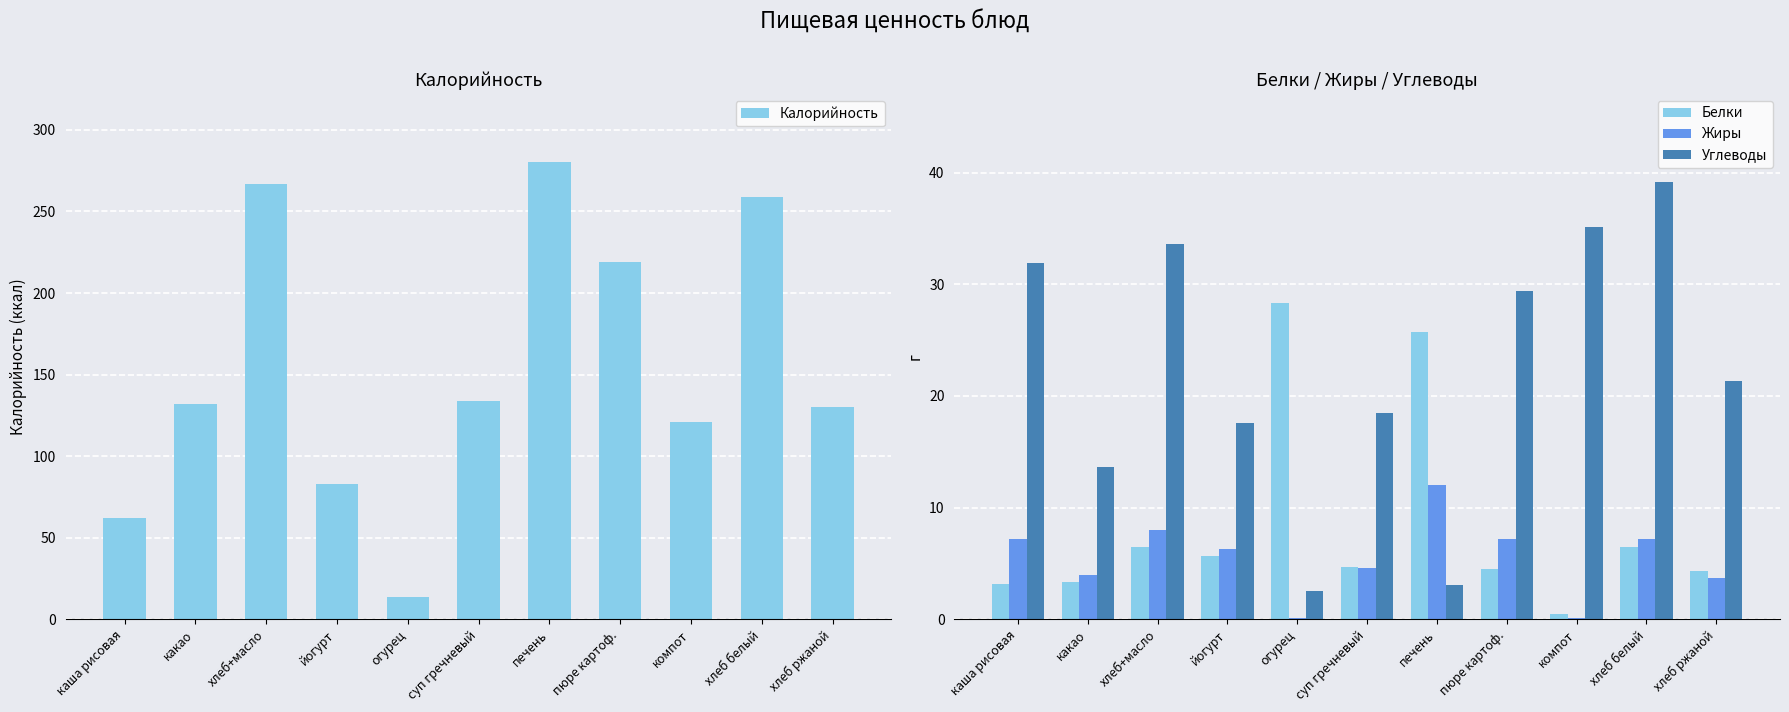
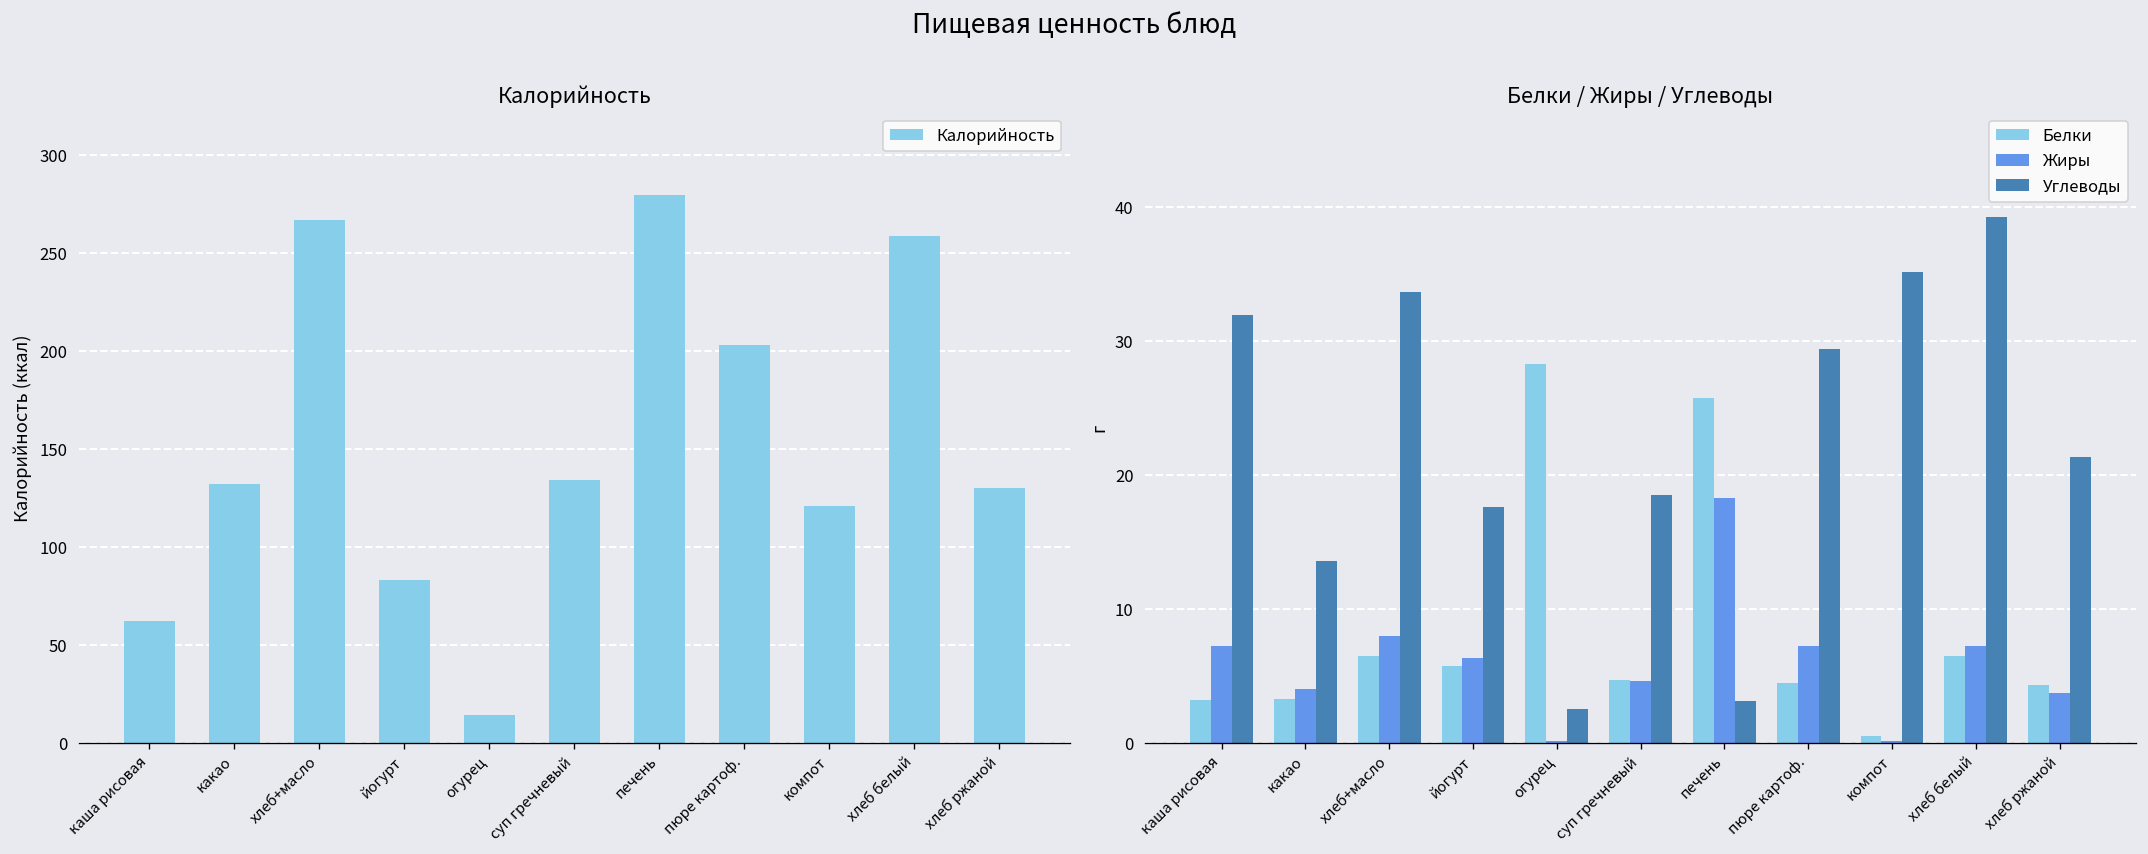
  {
    "Калорийность": {
      "каша рисовая": 62,
      "какао": 132,
      "хлеб+масло": 267,
      "йогурт": 83,
      "огурец": 14,
      "суп гречневый": 134,
      "печень": 280,
-     "пюре картоф.": 219,
+     "пюре картоф.": 203,
      "компот": 121,
      "хлеб белый": 259,
      "хлеб ржаной": 130
    },
    "Белки / Жиры / Углеводы": {
      "Белки": {
        "каша рисовая": 3.2,
        "какао": 3.3,
        "хлеб+масло": 6.5,
        "йогурт": 5.7,
        "огурец": 28.3,
        "суп гречневый": 4.7,
        "печень": 25.7,
        "пюре картоф.": 4.5,
        "компот": 0.5,
        "хлеб белый": 6.5,
        "хлеб ржаной": 4.3
      },
      "Жиры": {
        "каша рисовая": 7.2,
        "какао": 4.0,
        "хлеб+масло": 8.0,
        "йогурт": 6.3,
        "суп гречневый": 4.6,
-       "печень": 12.0,
+       "печень": 18.3,
        "пюре картоф.": 7.2,
        "хлеб белый": 7.2,
        "хлеб ржаной": 3.7
      },
      "Углеводы": {
        "каша рисовая": 31.9,
        "какао": 13.6,
        "хлеб+масло": 33.6,
        "йогурт": 17.6,
        "огурец": 2.5,
        "суп гречневый": 18.5,
        "печень": 3.1,
        "пюре картоф.": 29.4,
        "компот": 35.1,
        "хлеб белый": 39.2,
        "хлеб ржаной": 21.3
      }
    }
  }
